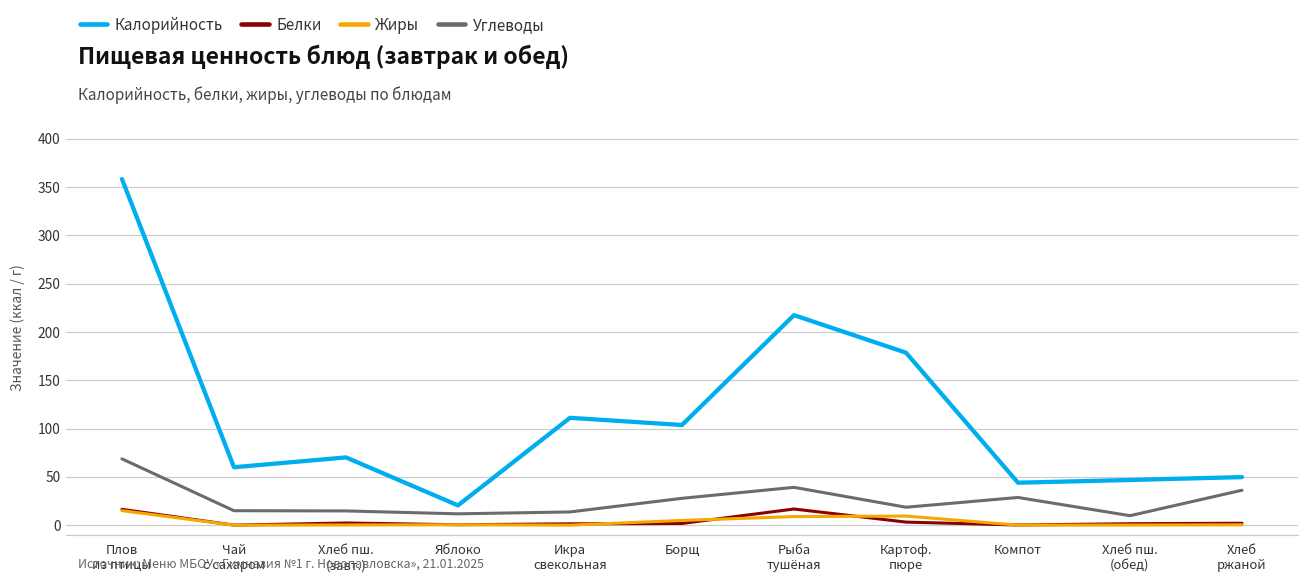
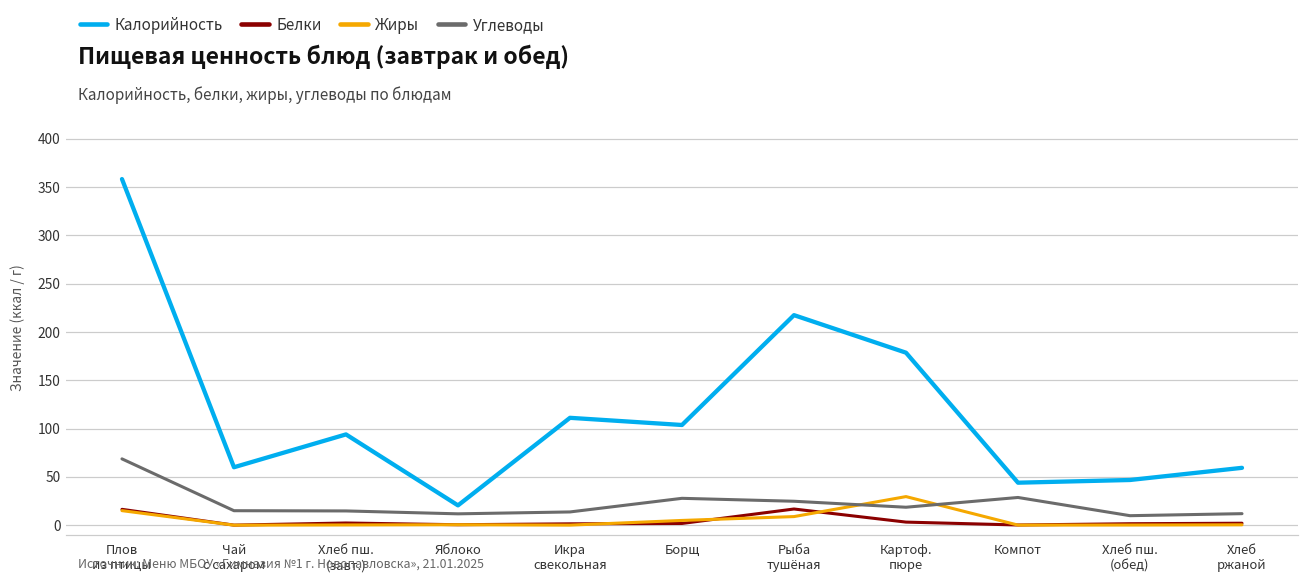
  {
    "Калорийность": {
      "Плов из птицы": 360,
      "Чай с сахаром": 60,
-     "Хлеб пш. (завт.)": 70,
+     "Хлеб пш. (завт.)": 90,
      "Яблоко": 20,
      "Икра свекольная": 110,
      "Борщ": 100,
      "Рыба тушёная": 220,
      "Картоф. пюре": 180,
      "Компот": 40,
      "Хлеб пш. (обед)": 50,
-     "Хлеб ржаной": 50
+     "Хлеб ржаной": 60
    },
    "Белки": {
      "Борщ": 0,
      "Рыба тушёная": 20,
      "Картоф. пюре": 0
    },
    "Жиры": {
      "Борщ": 0,
      "Рыба тушёная": 10,
-     "Картоф. пюре": 10
+     "Картоф. пюре": 30
    },
    "Углеводы": {
      "Плов из птицы": 70,
      "Чай с сахаром": 20,
      "Хлеб пш. (завт.)": 10,
      "Яблоко": 10,
      "Икра свекольная": 10,
      "Борщ": 30,
-     "Рыба тушёная": 40,
+     "Рыба тушёная": 20,
      "Картоф. пюре": 20,
      "Компот": 30,
      "Хлеб пш. (обед)": 10,
-     "Хлеб ржаной": 40
+     "Хлеб ржаной": 10
    }
  }
